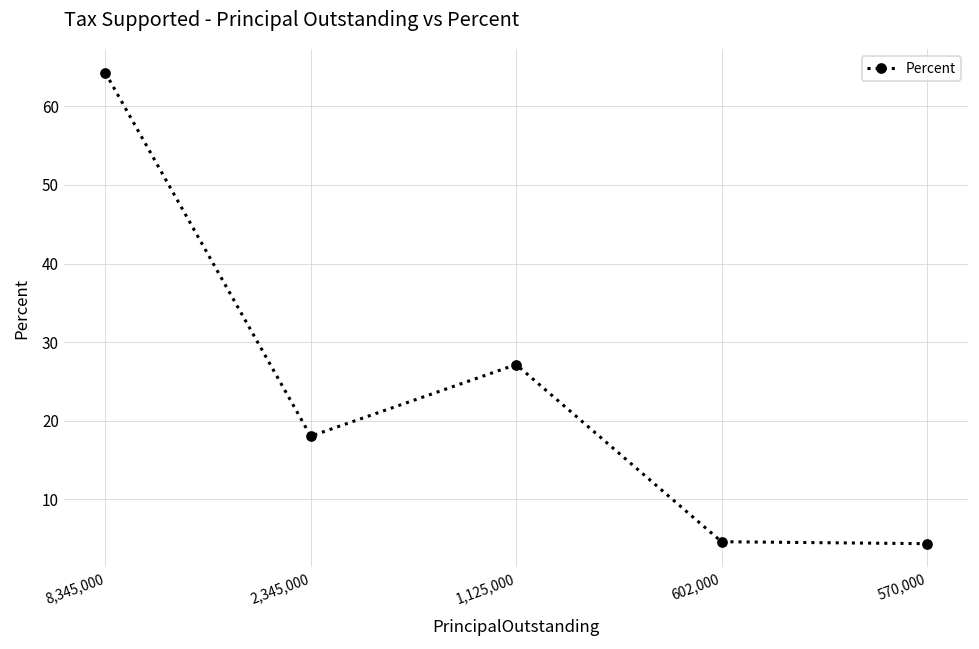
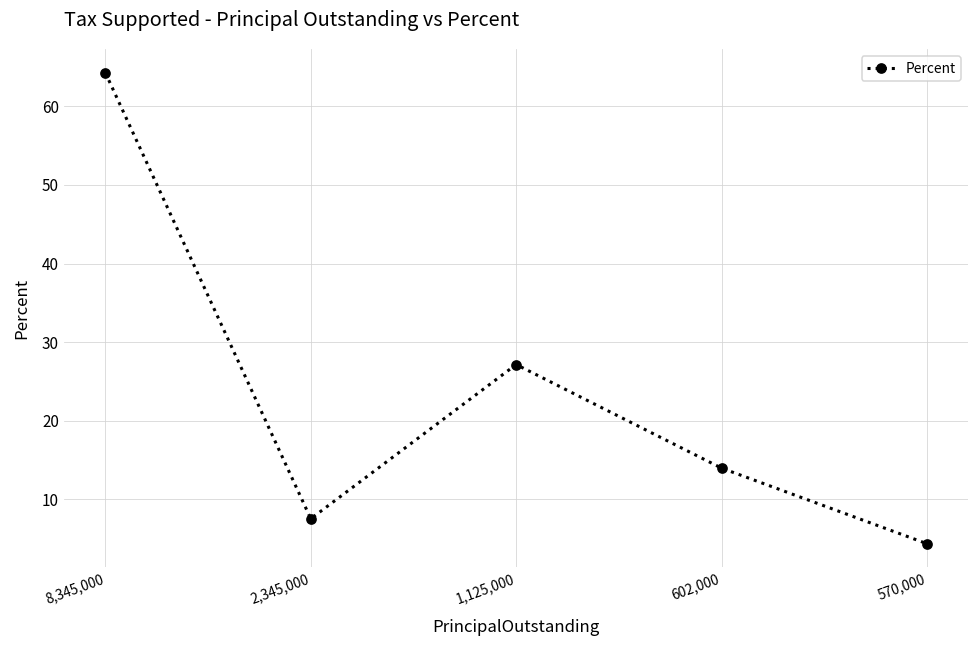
  {
    "8,345,000": 64,
-   "2,345,000": 18,
+   "2,345,000": 8,
    "1,125,000": 27,
-   "602,000": 5,
+   "602,000": 14,
    "570,000": 4
  }
